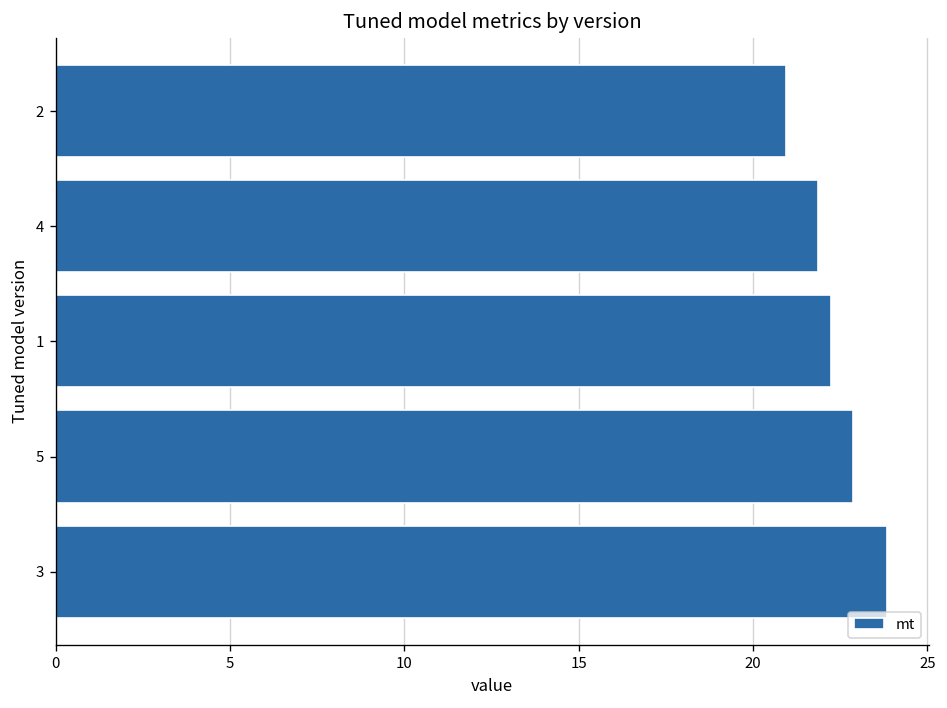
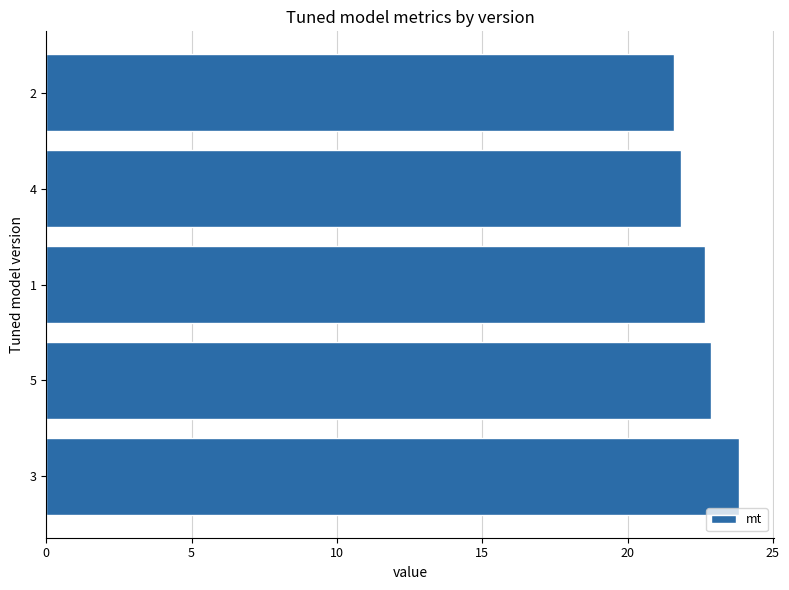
  {
-   "2": 20.9,
+   "2": 21.6,
    "4": 21.9,
-   "1": 22.2,
+   "1": 22.7,
    "5": 22.9,
    "3": 23.8
  }
